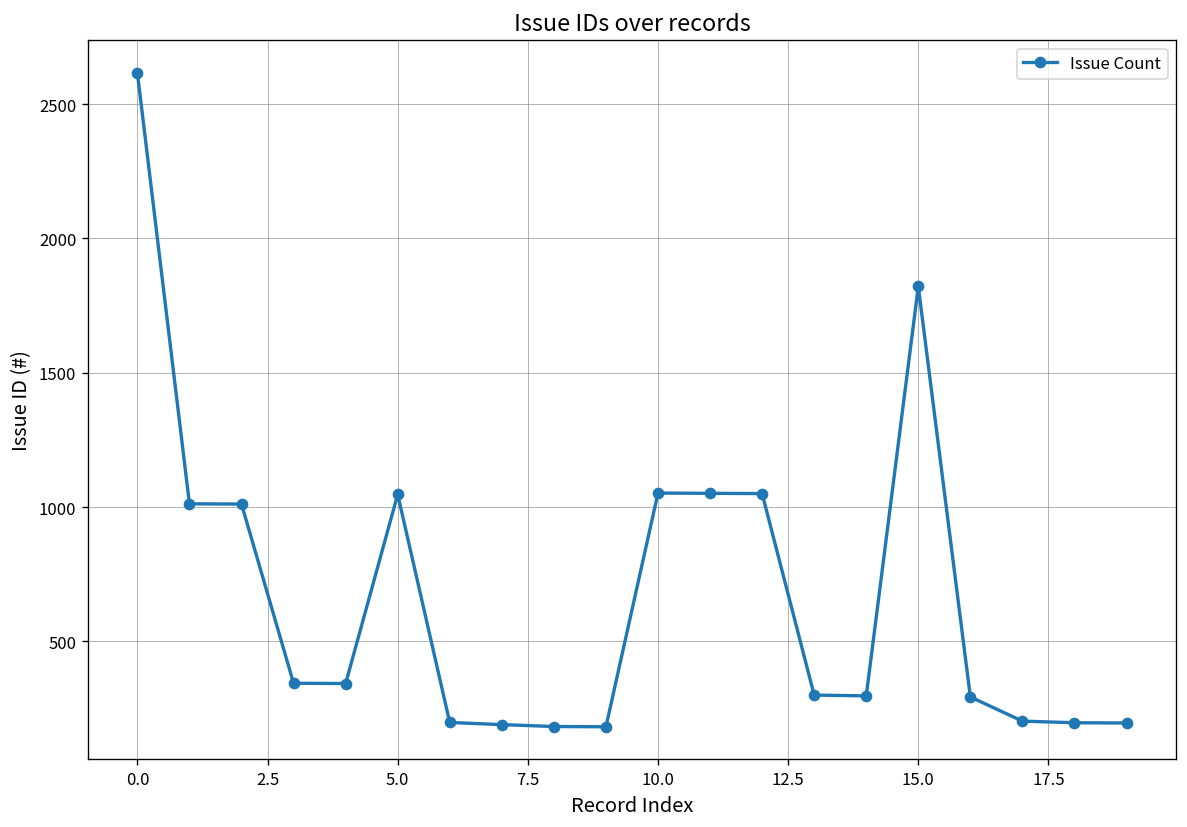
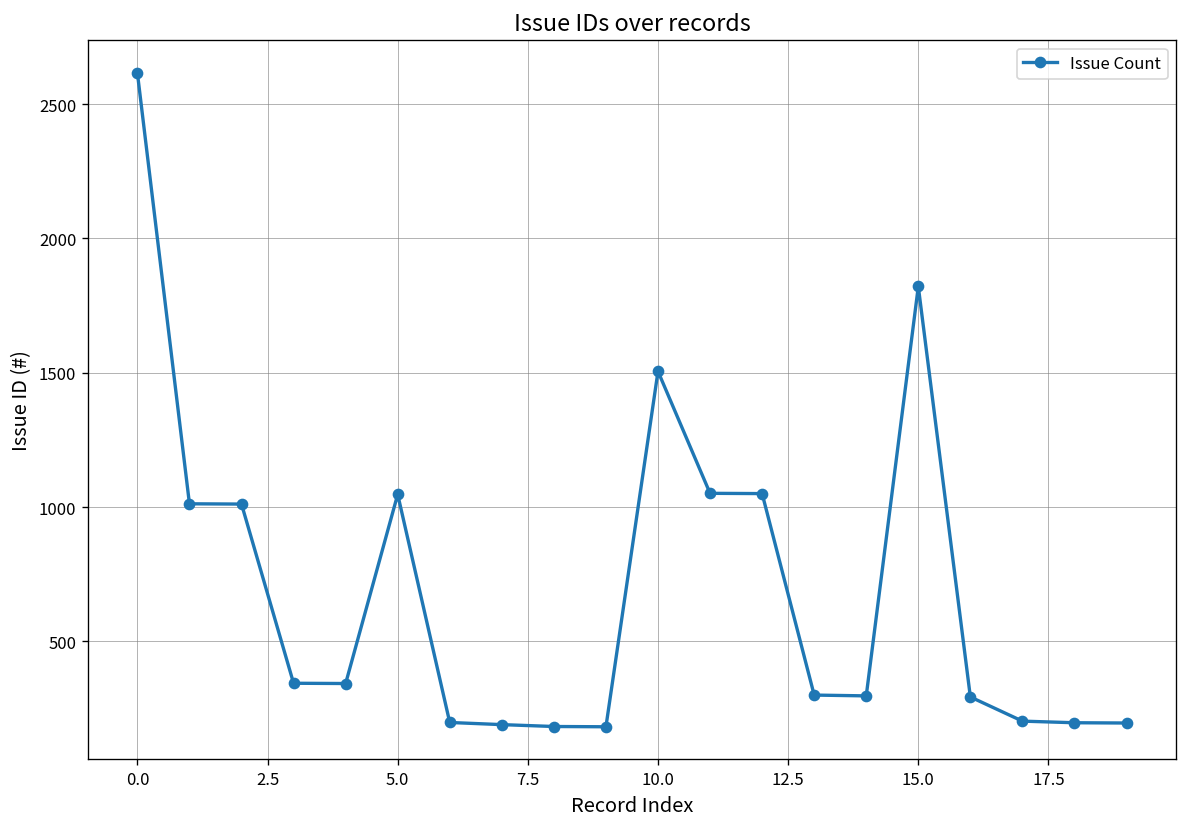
  {
    "0.0": 2620,
    "5.0": 1050,
-   "10.0": 1050,
+   "10.0": 1510,
    "15.0": 1820
  }
